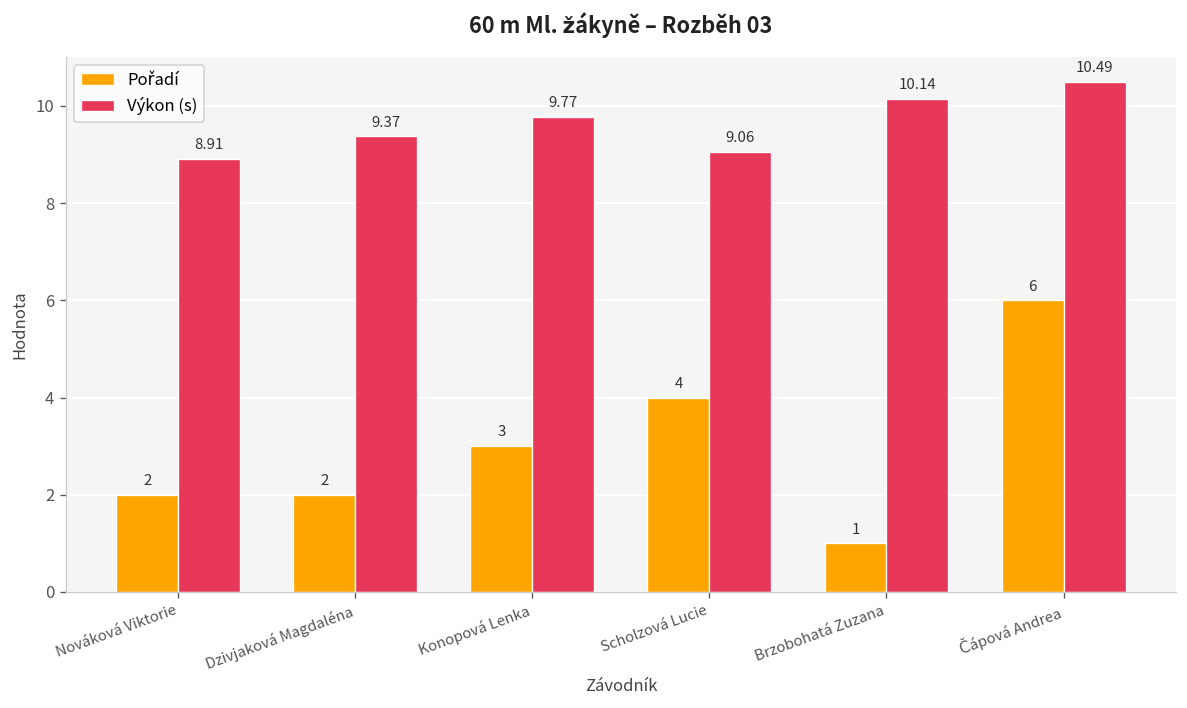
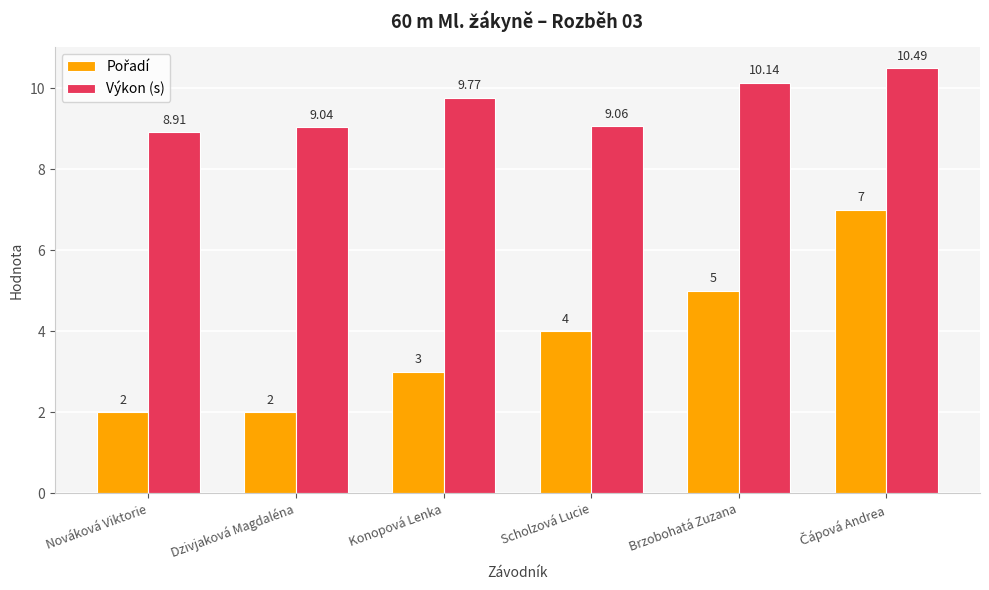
  {
    "Pořadí": {
      "Nováková Viktorie": 2,
      "Dzivjaková Magdaléna": 2,
      "Konopová Lenka": 3,
      "Scholzová Lucie": 4,
-     "Brzobohatá Zuzana": 1,
-     "Čápová Andrea": 6
+     "Brzobohatá Zuzana": 5,
+     "Čápová Andrea": 7
    },
    "Výkon (s)": {
      "Nováková Viktorie": 8.91,
-     "Dzivjaková Magdaléna": 9.37,
+     "Dzivjaková Magdaléna": 9.04,
      "Konopová Lenka": 9.77,
      "Scholzová Lucie": 9.06,
      "Brzobohatá Zuzana": 10.14,
      "Čápová Andrea": 10.49
    }
  }
